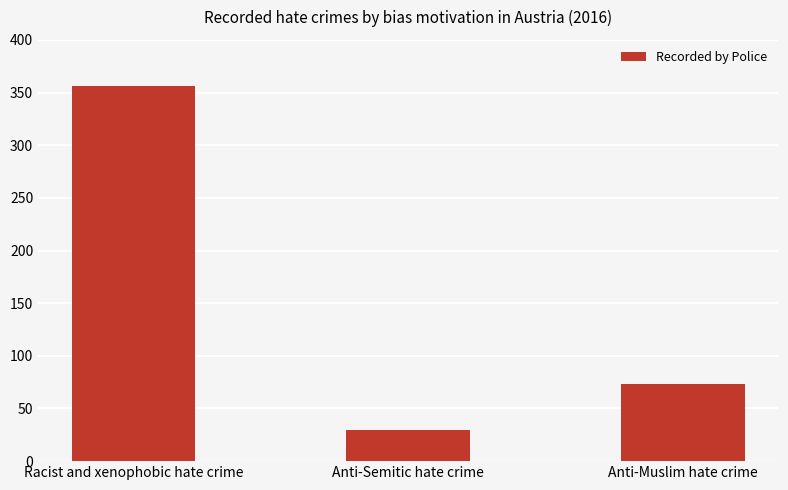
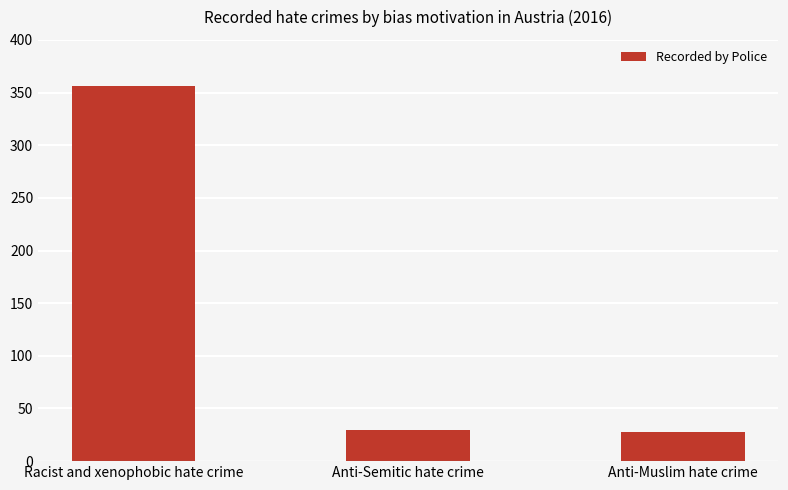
  {
    "Racist and xenophobic hate crime": 356,
    "Anti-Semitic hate crime": 30,
-   "Anti-Muslim hate crime": 73
+   "Anti-Muslim hate crime": 28
  }
